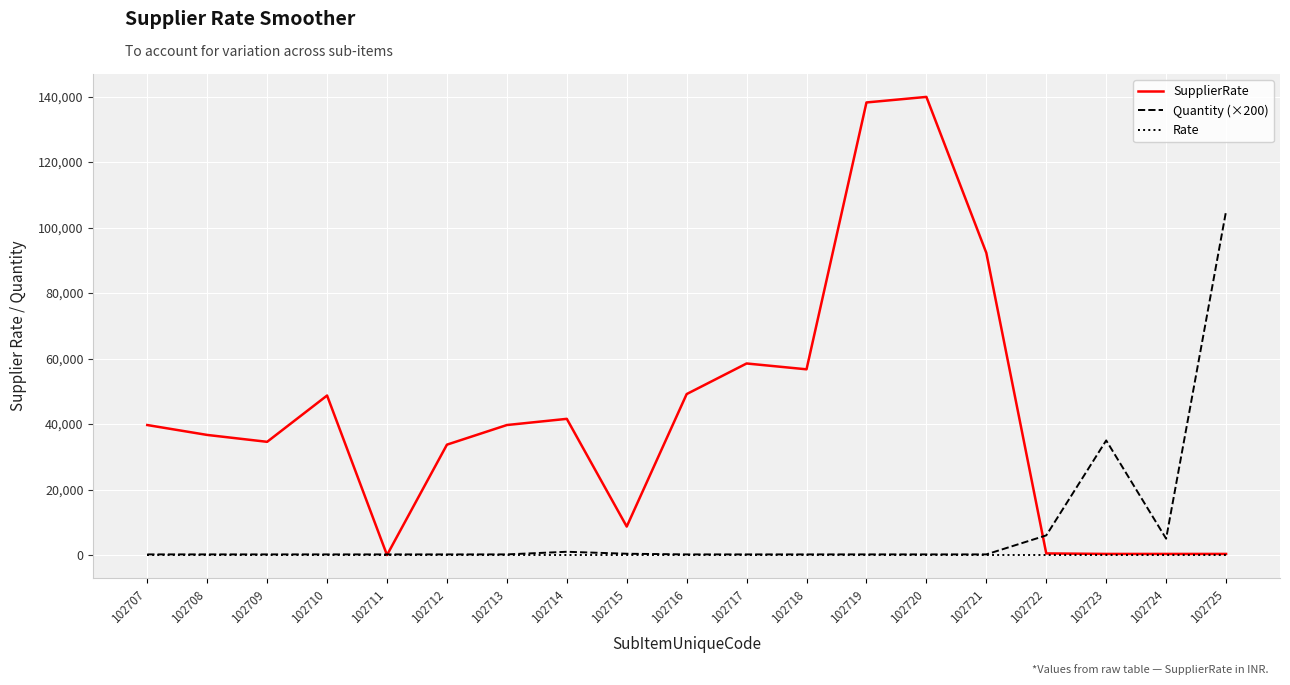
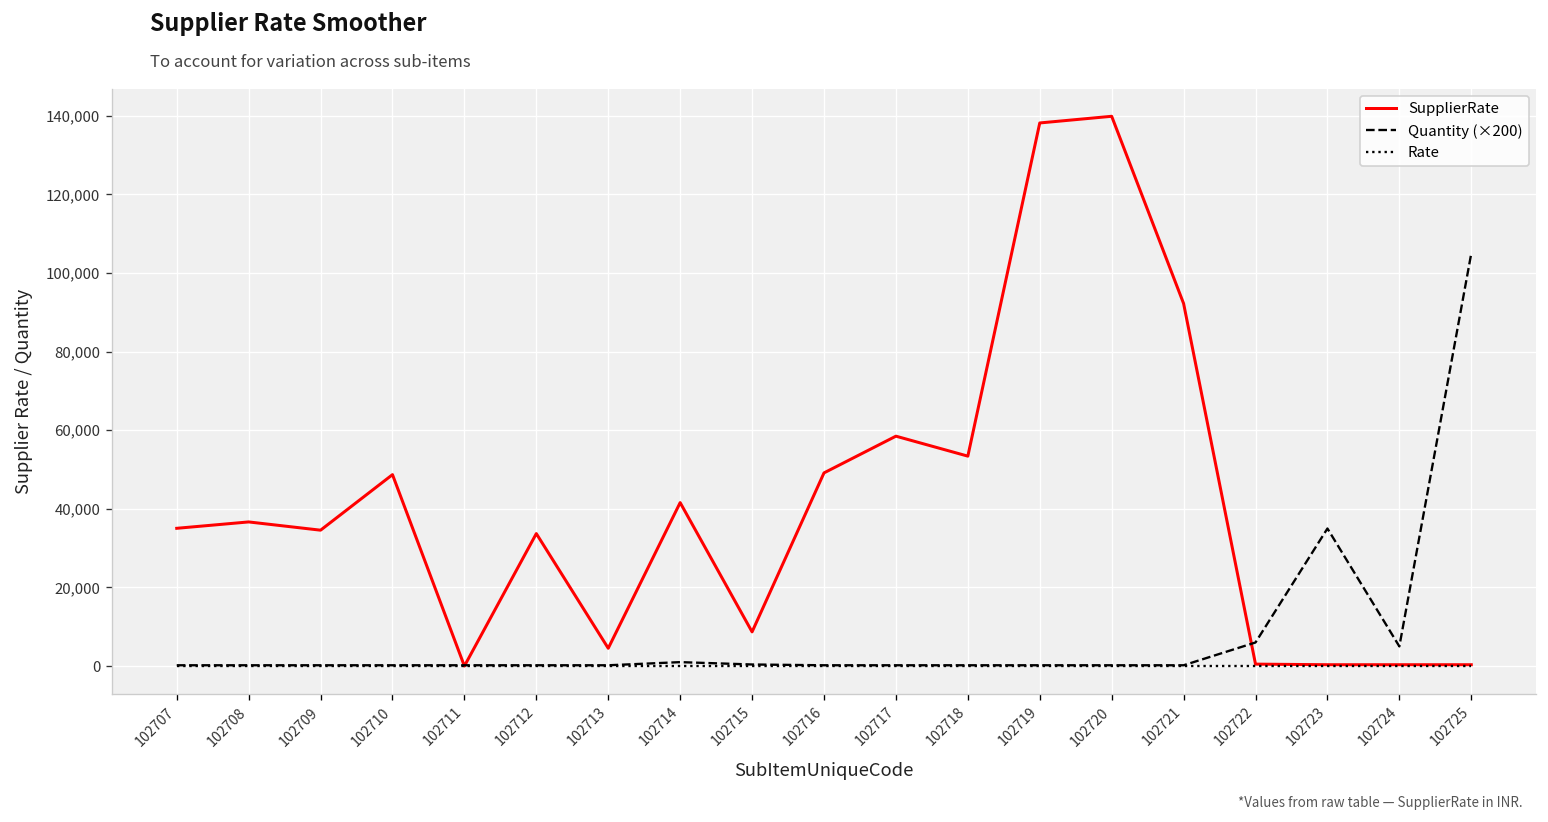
  {
    "SupplierRate": {
-     "102707": "40,000",
+     "102707": "35,000",
      "102708": "37,000",
      "102709": "35,000",
      "102710": "49,000",
      "102712": "34,000",
-     "102713": "40,000",
+     "102713": "5,000",
      "102714": "42,000",
      "102715": "9,000",
      "102716": "49,000",
      "102717": "58,000",
-     "102718": "57,000",
+     "102718": "53,000",
      "102719": "138,000",
      "102720": "140,000",
      "102721": "92,000"
    }
  }
